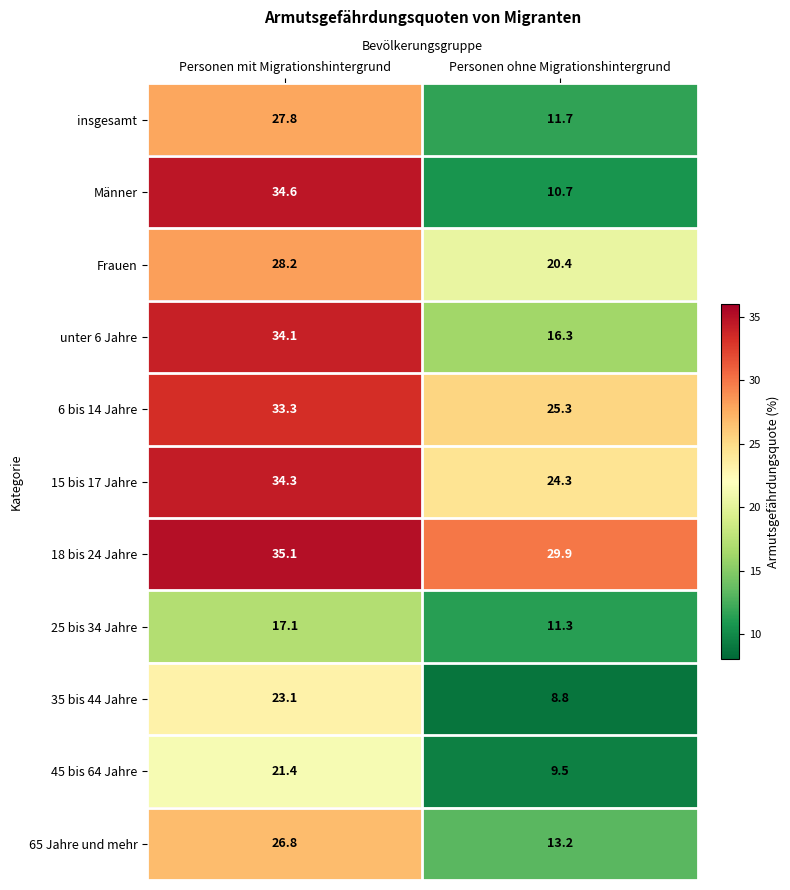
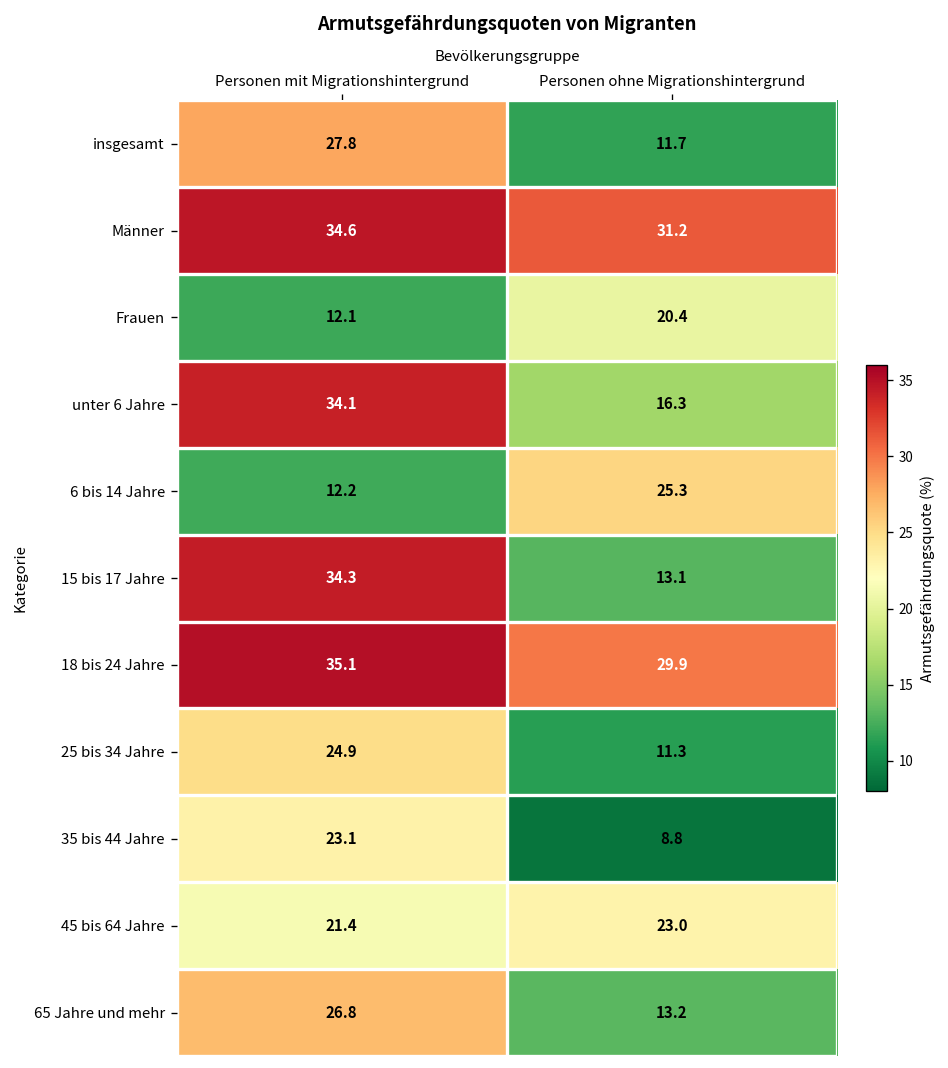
  {
    "insgesamt": {
      "Personen mit Migrationshintergrund": 27.8,
      "Personen ohne Migrationshintergrund": 11.7
    },
    "Männer": {
      "Personen mit Migrationshintergrund": 34.6,
-     "Personen ohne Migrationshintergrund": 10.7
+     "Personen ohne Migrationshintergrund": 31.2
    },
    "Frauen": {
-     "Personen mit Migrationshintergrund": 28.2,
+     "Personen mit Migrationshintergrund": 12.1,
      "Personen ohne Migrationshintergrund": 20.4
    },
    "unter 6 Jahre": {
      "Personen mit Migrationshintergrund": 34.1,
      "Personen ohne Migrationshintergrund": 16.3
    },
    "6 bis 14 Jahre": {
-     "Personen mit Migrationshintergrund": 33.3,
+     "Personen mit Migrationshintergrund": 12.2,
      "Personen ohne Migrationshintergrund": 25.3
    },
    "15 bis 17 Jahre": {
      "Personen mit Migrationshintergrund": 34.3,
-     "Personen ohne Migrationshintergrund": 24.3
+     "Personen ohne Migrationshintergrund": 13.1
    },
    "18 bis 24 Jahre": {
      "Personen mit Migrationshintergrund": 35.1,
      "Personen ohne Migrationshintergrund": 29.9
    },
    "25 bis 34 Jahre": {
-     "Personen mit Migrationshintergrund": 17.1,
+     "Personen mit Migrationshintergrund": 24.9,
      "Personen ohne Migrationshintergrund": 11.3
    },
    "35 bis 44 Jahre": {
      "Personen mit Migrationshintergrund": 23.1,
      "Personen ohne Migrationshintergrund": 8.8
    },
    "45 bis 64 Jahre": {
      "Personen mit Migrationshintergrund": 21.4,
-     "Personen ohne Migrationshintergrund": 9.5
+     "Personen ohne Migrationshintergrund": 23.0
    },
    "65 Jahre und mehr": {
      "Personen mit Migrationshintergrund": 26.8,
      "Personen ohne Migrationshintergrund": 13.2
    }
  }
